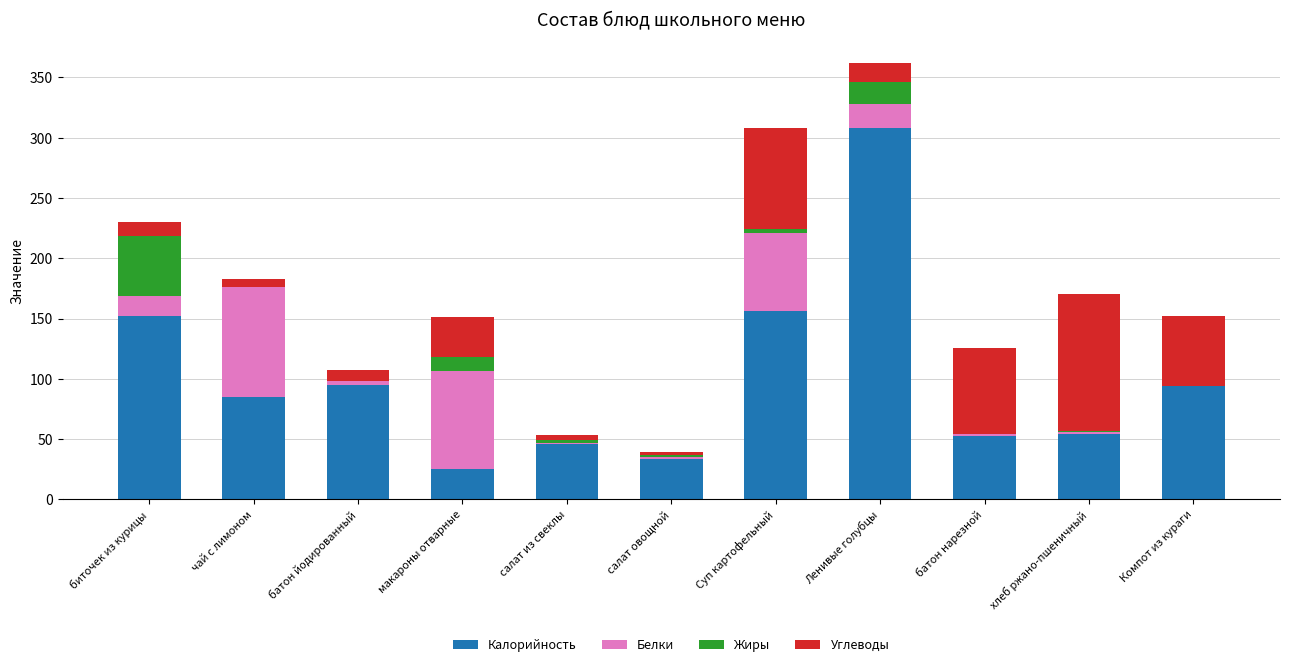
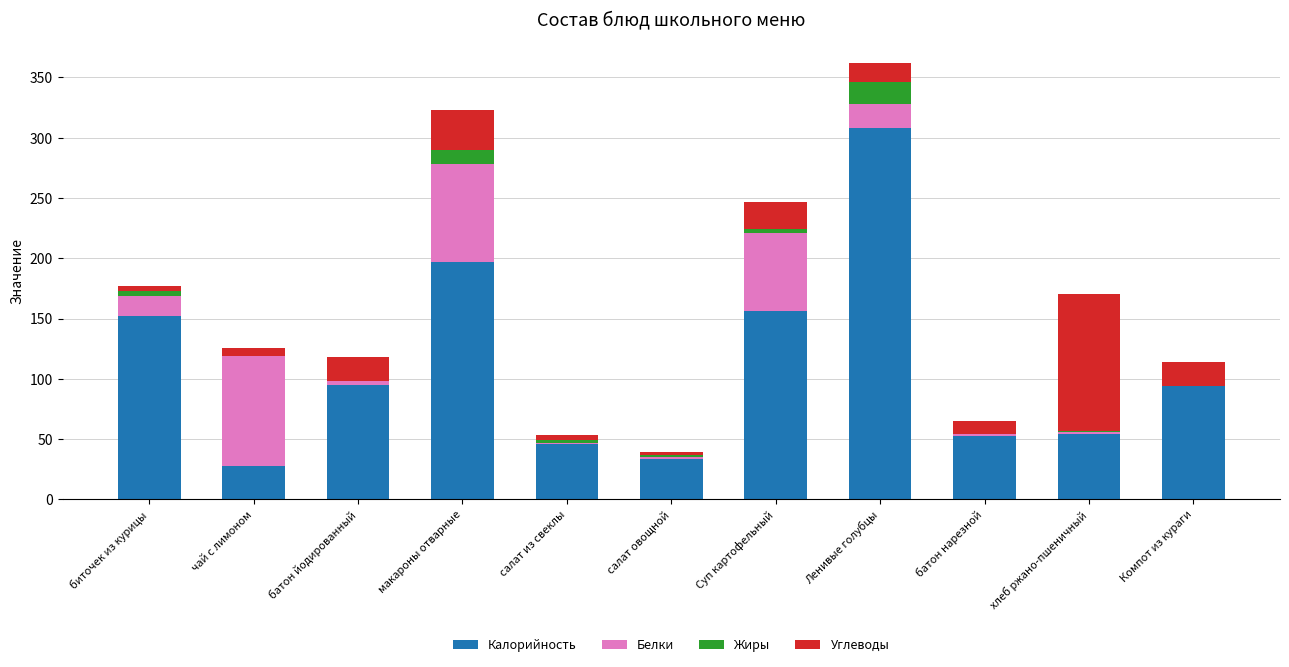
  {
    "Калорийность": {
      "биточек из курицы": 152,
-     "чай с лимоном": 85,
+     "чай с лимоном": 28,
      "батон йодированный": 95,
-     "макароны отварные": 25,
+     "макароны отварные": 197,
      "салат из свеклы": 46,
      "салат овощной": 33,
      "Суп картофельный": 156,
      "Ленивые голубцы": 308,
      "батон нарезной": 52,
      "хлеб ржано-пшеничный": 54,
      "Компот из кураги": 94
    },
    "Белки": {
      "биточек из курицы": 17,
      "чай с лимоном": 91,
      "батон йодированный": 3,
      "макароны отварные": 81,
      "Суп картофельный": 65,
      "Ленивые голубцы": 20
    },
    "Жиры": {
-     "биточек из курицы": 49,
+     "биточек из курицы": 4,
      "макароны отварные": 12,
      "салат из свеклы": 3,
      "Суп картофельный": 4,
      "Ленивые голубцы": 18,
      "Компот из кураги": 0
    },
    "Углеводы": {
-     "биточек из курицы": 12,
+     "биточек из курицы": 4,
      "чай с лимоном": 7,
-     "батон йодированный": 9,
+     "батон йодированный": 20,
      "макароны отварные": 33,
      "салат из свеклы": 5,
      "салат овощной": 3,
-     "Суп картофельный": 84,
+     "Суп картофельный": 22,
      "Ленивые голубцы": 15,
-     "батон нарезной": 71,
+     "батон нарезной": 10,
      "хлеб ржано-пшеничный": 114,
-     "Компот из кураги": 58
+     "Компот из кураги": 20
    }
  }
